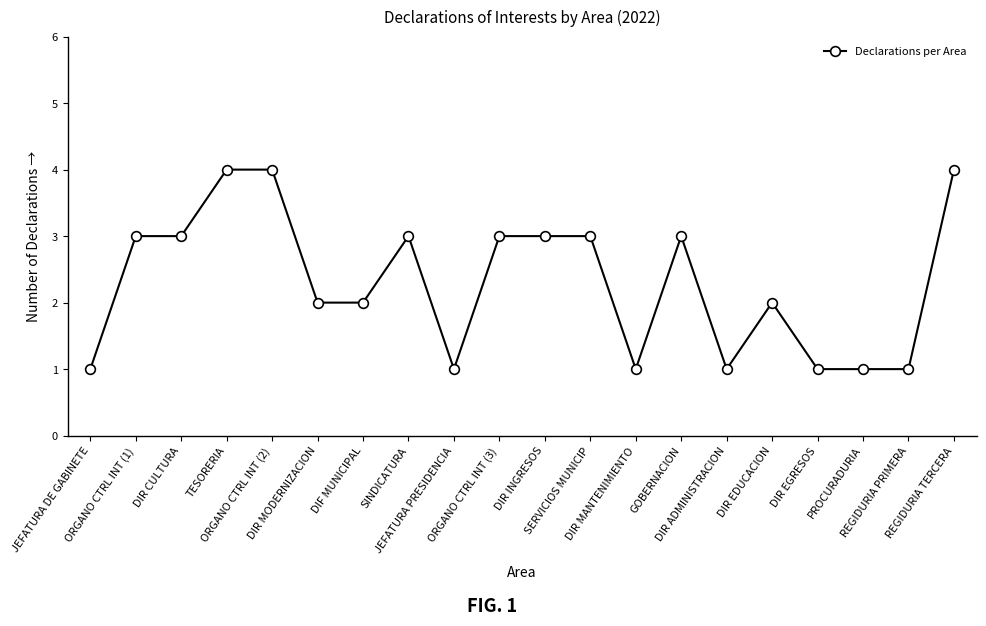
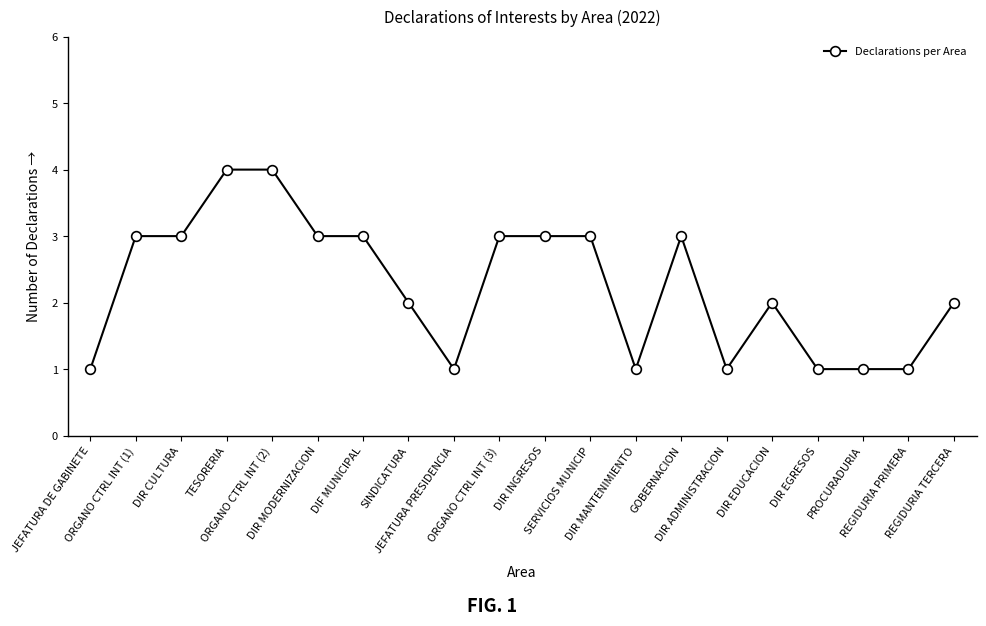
  {
    "JEFATURA DE GABINETE": 1,
    "ORGANO CTRL INT (1)": 3,
    "DIR CULTURA": 3,
    "TESORERIA": 4,
    "ORGANO CTRL INT (2)": 4,
-   "DIR MODERNIZACION": 2,
-   "DIF MUNICIPAL": 2,
-   "SINDICATURA": 3,
+   "DIR MODERNIZACION": 3,
+   "DIF MUNICIPAL": 3,
+   "SINDICATURA": 2,
    "JEFATURA PRESIDENCIA": 1,
    "ORGANO CTRL INT (3)": 3,
    "DIR INGRESOS": 3,
    "SERVICIOS MUNICIP": 3,
    "DIR MANTENIMIENTO": 1,
    "GOBERNACION": 3,
    "DIR ADMINISTRACION": 1,
    "DIR EDUCACION": 2,
    "DIR EGRESOS": 1,
    "PROCURADURIA": 1,
    "REGIDURIA PRIMERA": 1,
-   "REGIDURIA TERCERA": 4
+   "REGIDURIA TERCERA": 2
  }
